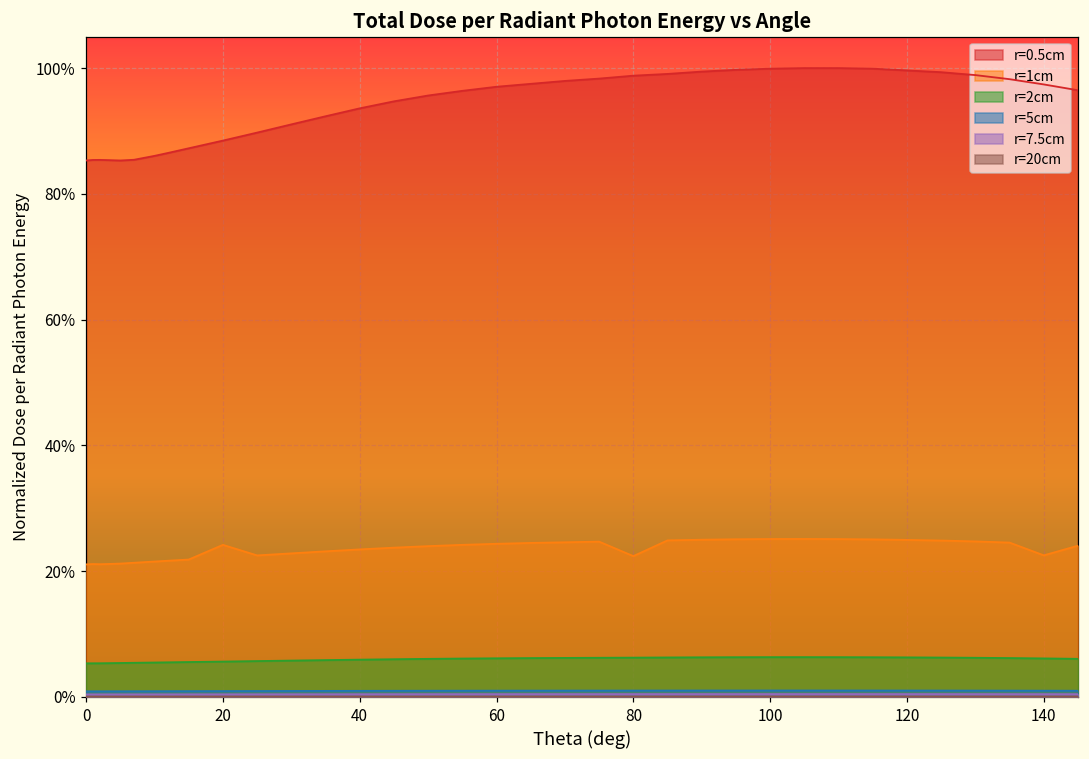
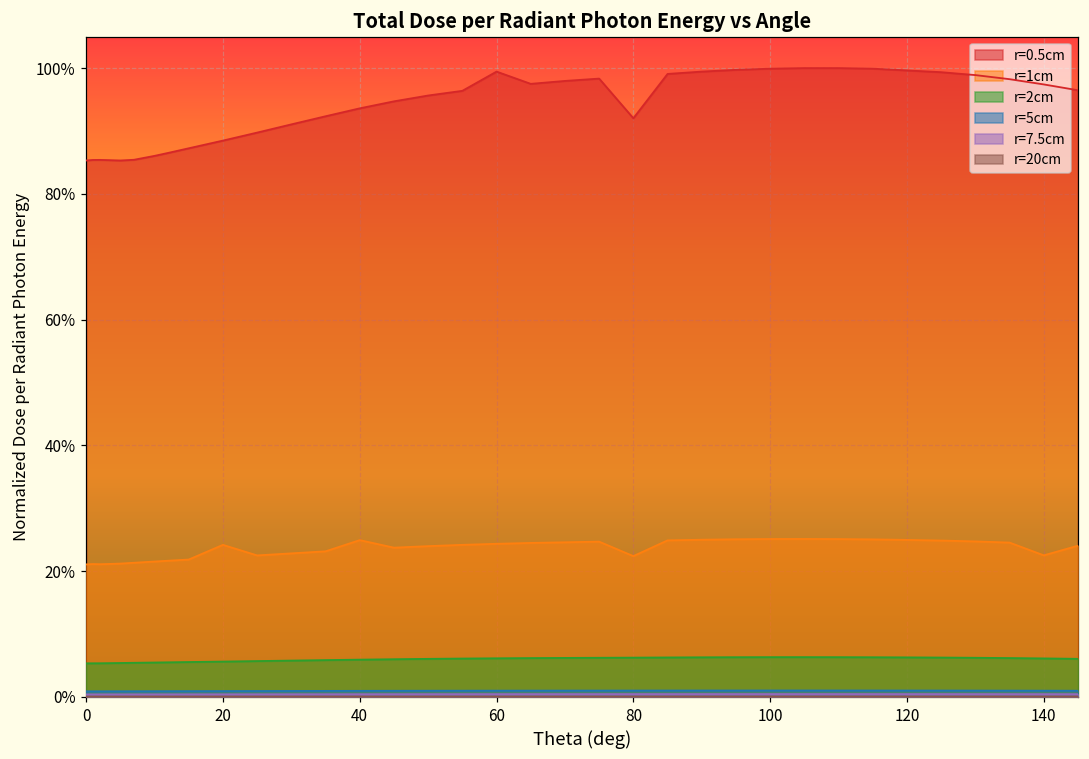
  {
    "r=0.5cm": {
      "0": "85%",
      "20": "88%",
      "40": "94%",
-     "60": "97%",
-     "80": "99%",
+     "60": "99%",
+     "80": "92%",
      "100": "100%",
      "120": "100%"
    },
    "r=1cm": {
      "0": "21%",
      "20": "24%",
-     "40": "23%",
+     "40": "25%",
      "60": "24%",
      "80": "22%",
      "100": "25%",
      "120": "25%",
      "140": "23%"
    },
    "r=2cm": {
      "0": "5%",
      "20": "6%",
      "40": "6%",
      "60": "6%",
      "80": "6%",
      "100": "6%",
      "120": "6%",
      "140": "6%"
    },
    "r=5cm": {
      "0": "1%",
      "20": "1%",
      "40": "1%",
      "60": "1%",
      "80": "1%",
      "100": "1%",
      "120": "1%",
      "140": "1%"
    }
  }
